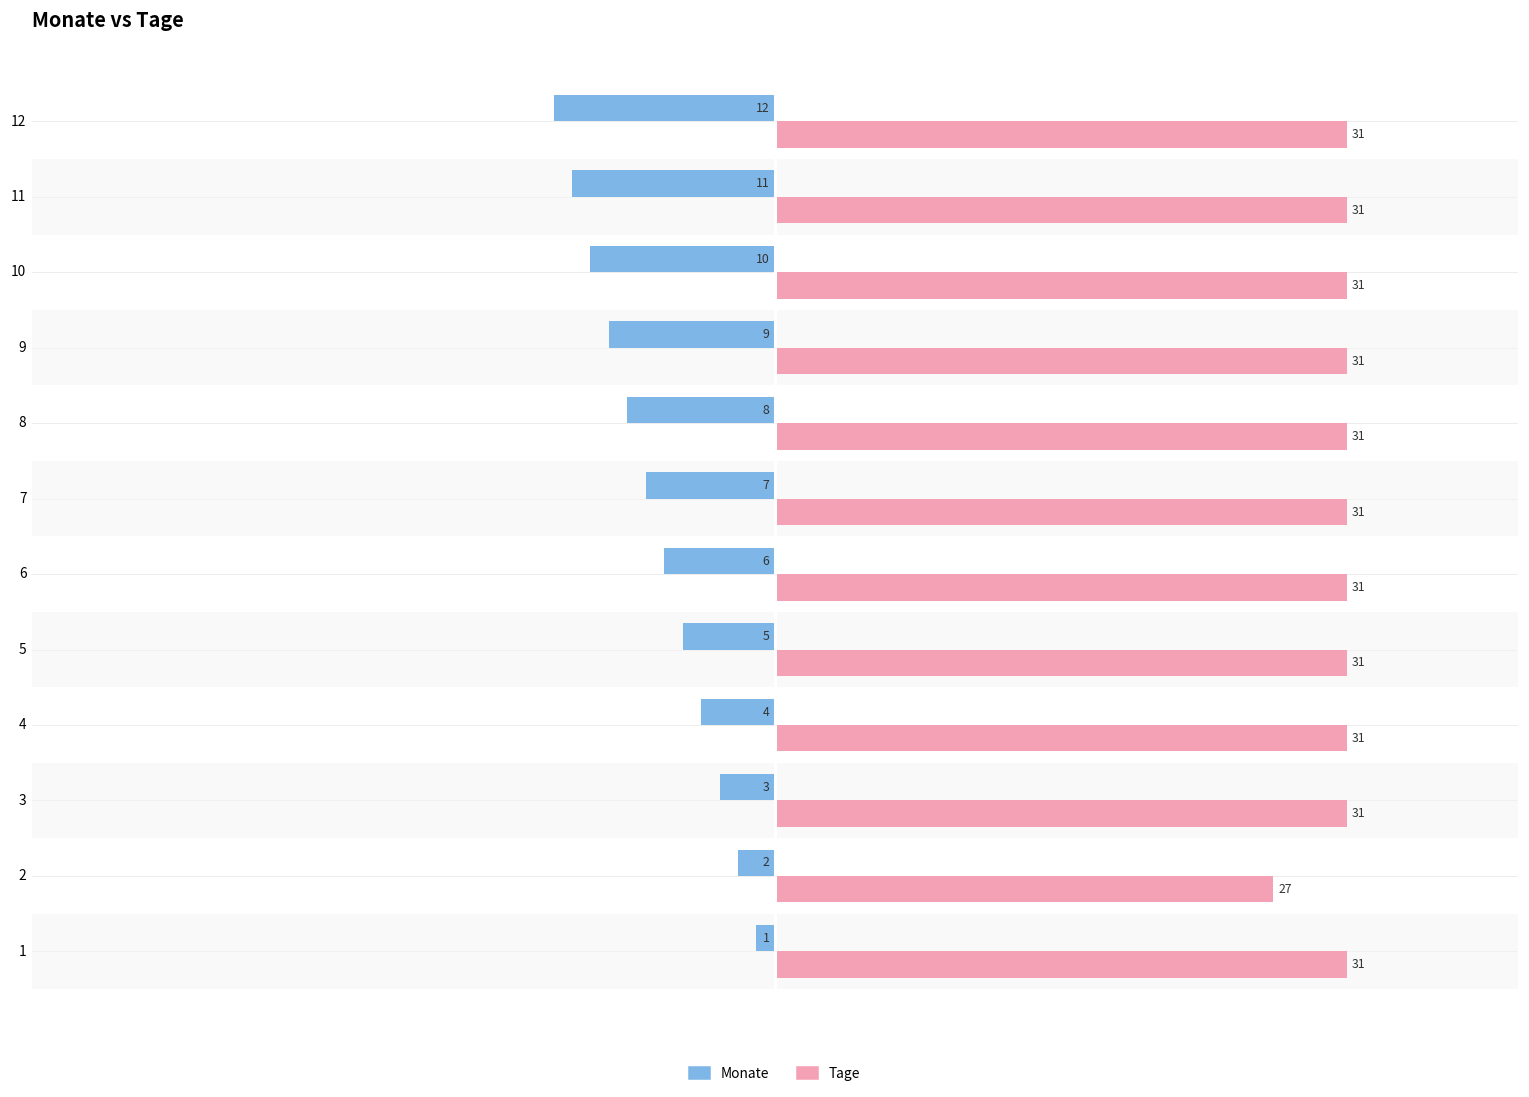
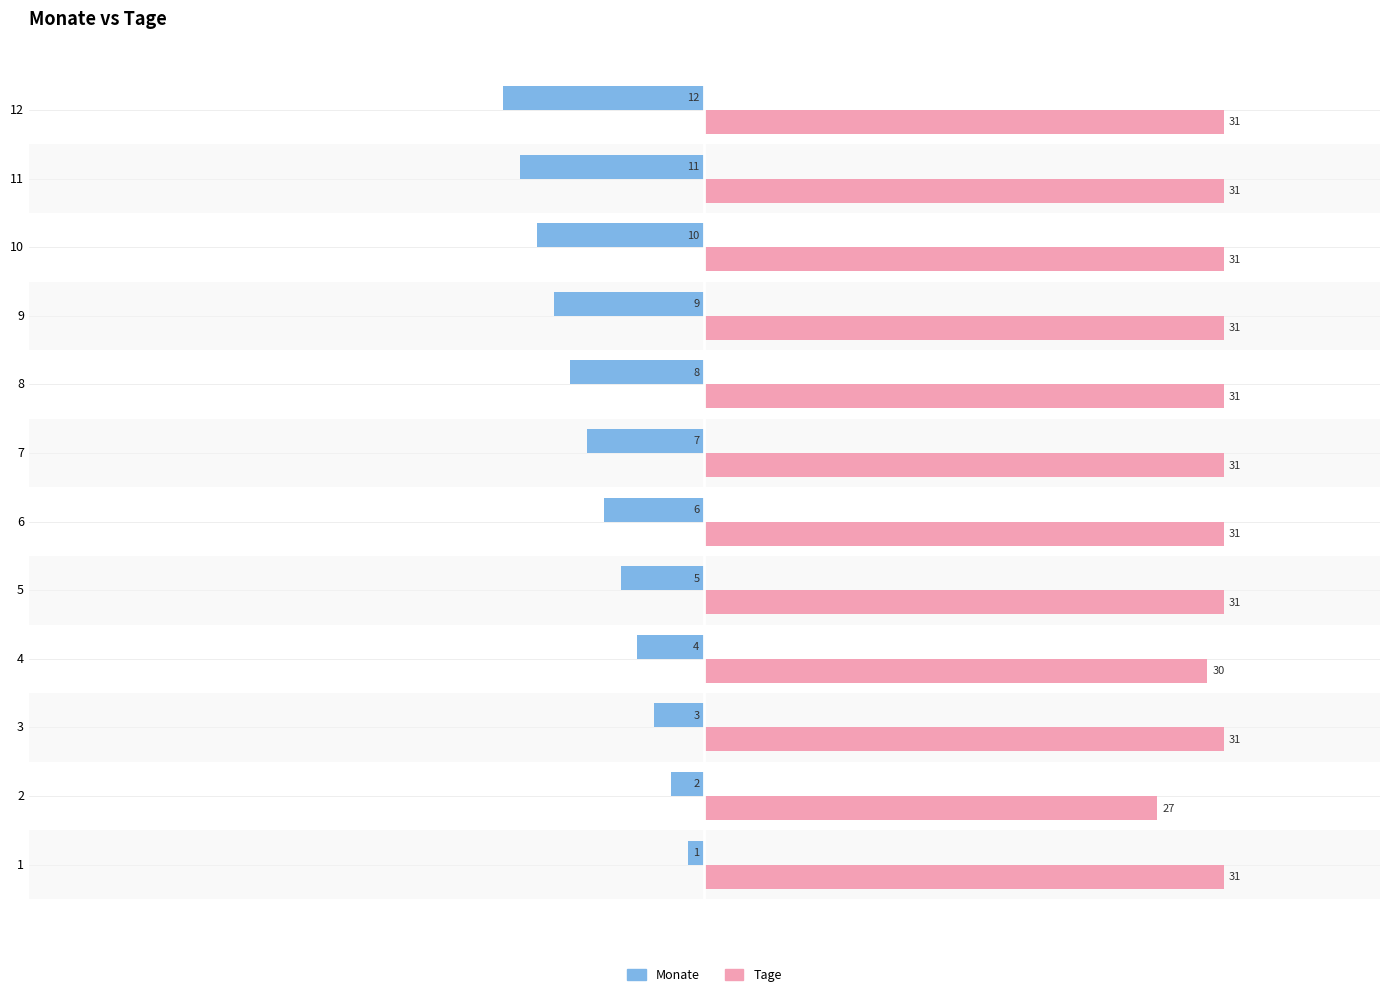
  {
    "Tage": {
      "12": 31,
      "10": 31,
      "8": 31,
      "6": 31,
-     "4": 31,
+     "4": 30,
      "2": 27
    }
  }
